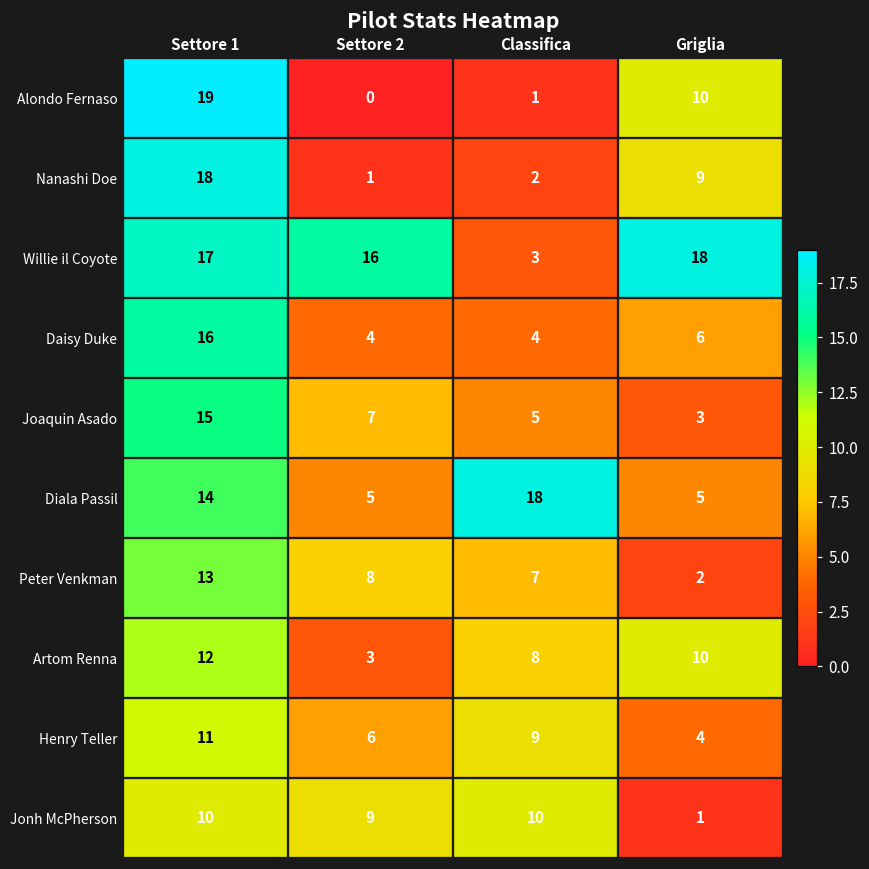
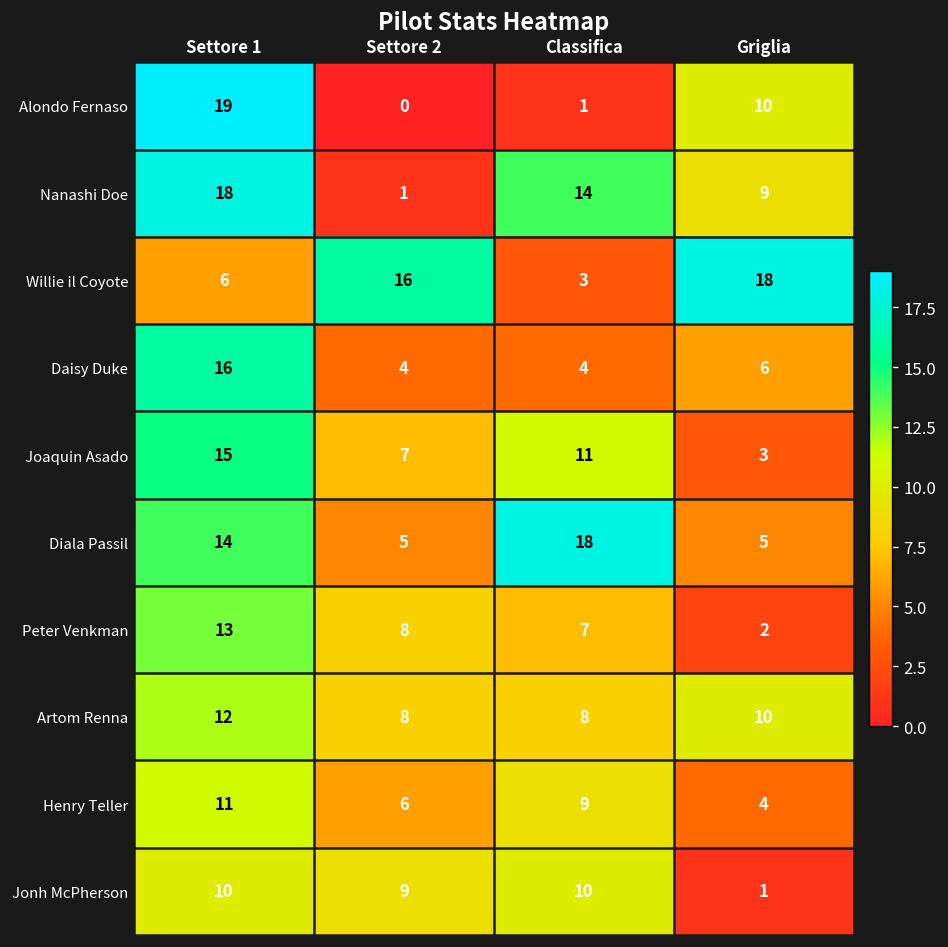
  {
    "Alondo Fernaso": {
      "Settore 1": 19,
      "Settore 2": 0,
      "Classifica": 1,
      "Griglia": 10
    },
    "Nanashi Doe": {
      "Settore 1": 18,
      "Settore 2": 1,
-     "Classifica": 2,
+     "Classifica": 14,
      "Griglia": 9
    },
    "Willie il Coyote": {
-     "Settore 1": 17,
+     "Settore 1": 6,
      "Settore 2": 16,
      "Classifica": 3,
      "Griglia": 18
    },
    "Daisy Duke": {
      "Settore 1": 16,
      "Settore 2": 4,
      "Classifica": 4,
      "Griglia": 6
    },
    "Joaquin Asado": {
      "Settore 1": 15,
      "Settore 2": 7,
-     "Classifica": 5,
+     "Classifica": 11,
      "Griglia": 3
    },
    "Diala Passil": {
      "Settore 1": 14,
      "Settore 2": 5,
      "Classifica": 18,
      "Griglia": 5
    },
    "Peter Venkman": {
      "Settore 1": 13,
      "Settore 2": 8,
      "Classifica": 7,
      "Griglia": 2
    },
    "Artom Renna": {
      "Settore 1": 12,
-     "Settore 2": 3,
+     "Settore 2": 8,
      "Classifica": 8,
      "Griglia": 10
    },
    "Henry Teller": {
      "Settore 1": 11,
      "Settore 2": 6,
      "Classifica": 9,
      "Griglia": 4
    },
    "Jonh McPherson": {
      "Settore 1": 10,
      "Settore 2": 9,
      "Classifica": 10,
      "Griglia": 1
    }
  }
